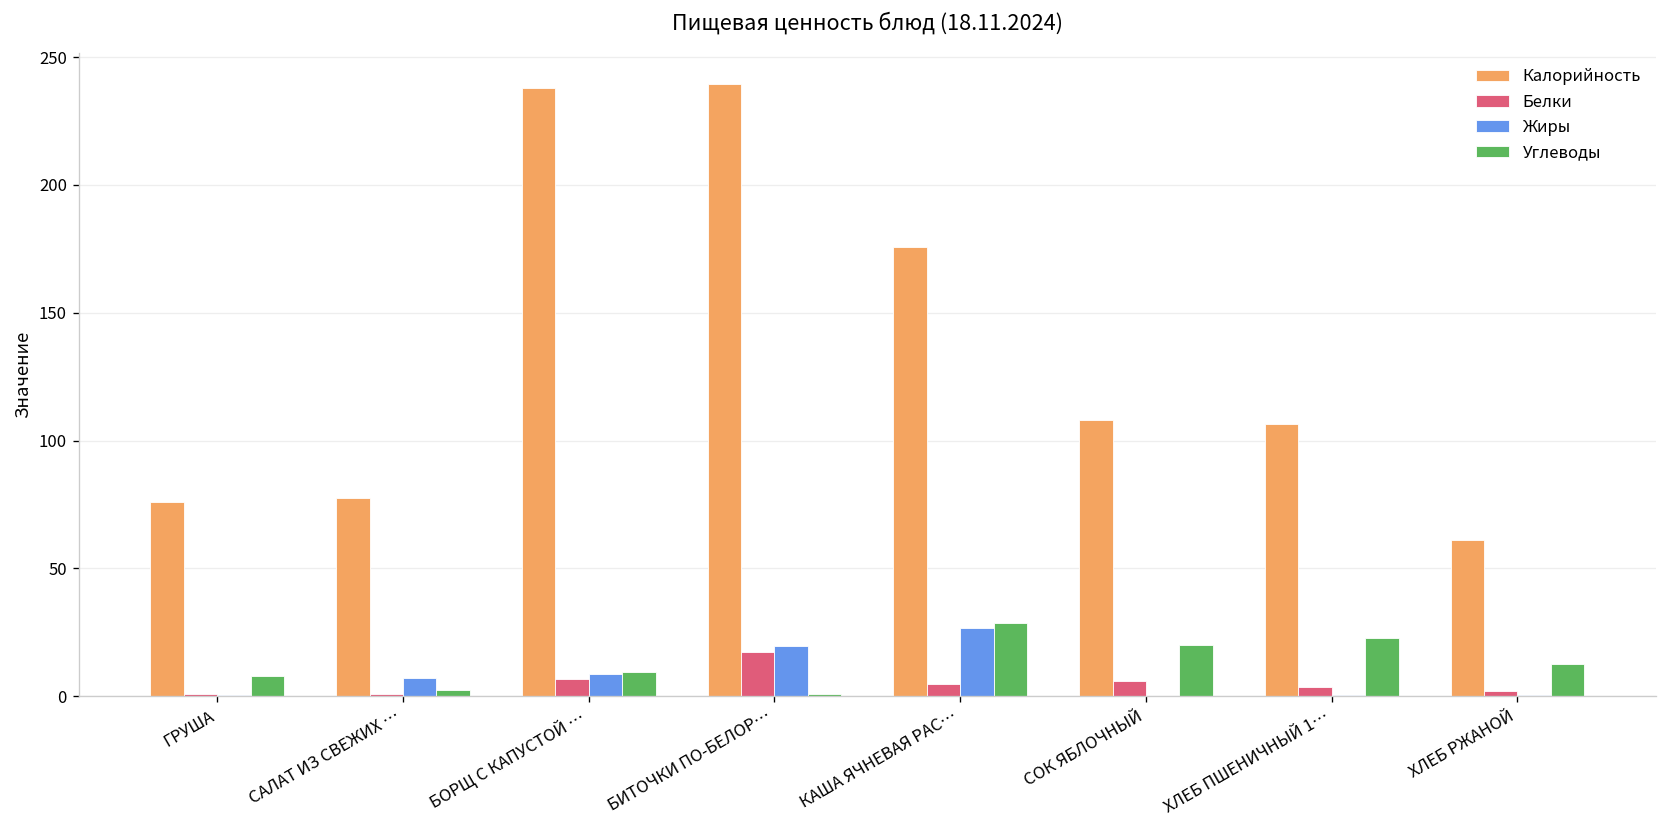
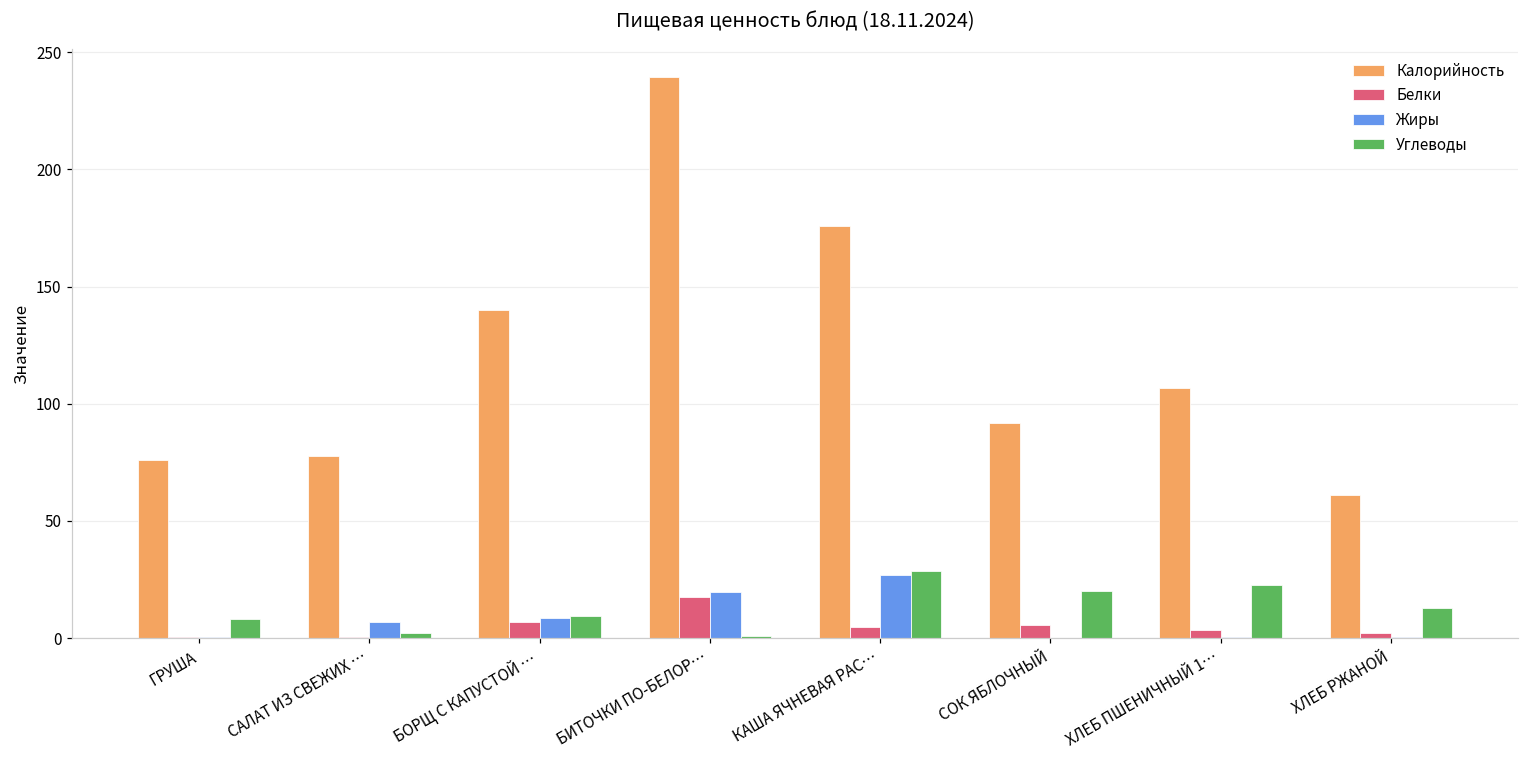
  {
    "Калорийность": {
      "ГРУША": 76,
      "САЛАТ ИЗ СВЕЖИХ …": 78,
-     "БОРЩ С КАПУСТОЙ …": 238,
+     "БОРЩ С КАПУСТОЙ …": 140,
      "БИТОЧКИ ПО-БЕЛОР…": 240,
      "КАША ЯЧНЕВАЯ РАС…": 176,
-     "СОК ЯБЛОЧНЫЙ": 108,
+     "СОК ЯБЛОЧНЫЙ": 92,
      "ХЛЕБ ПШЕНИЧНЫЙ 1…": 107,
      "ХЛЕБ РЖАНОЙ": 61
    },
    "Белки": {
      "БОРЩ С КАПУСТОЙ …": 7,
      "БИТОЧКИ ПО-БЕЛОР…": 17,
      "КАША ЯЧНЕВАЯ РАС…": 5,
      "СОК ЯБЛОЧНЫЙ": 6,
      "ХЛЕБ ПШЕНИЧНЫЙ 1…": 4,
      "ХЛЕБ РЖАНОЙ": 2
    },
    "Жиры": {
      "САЛАТ ИЗ СВЕЖИХ …": 7,
      "БОРЩ С КАПУСТОЙ …": 9,
      "БИТОЧКИ ПО-БЕЛОР…": 20,
      "КАША ЯЧНЕВАЯ РАС…": 27
    },
    "Углеводы": {
      "ГРУША": 8,
      "САЛАТ ИЗ СВЕЖИХ …": 2,
      "БОРЩ С КАПУСТОЙ …": 10,
      "КАША ЯЧНЕВАЯ РАС…": 29,
      "СОК ЯБЛОЧНЫЙ": 20,
      "ХЛЕБ ПШЕНИЧНЫЙ 1…": 23,
      "ХЛЕБ РЖАНОЙ": 13
    }
  }
